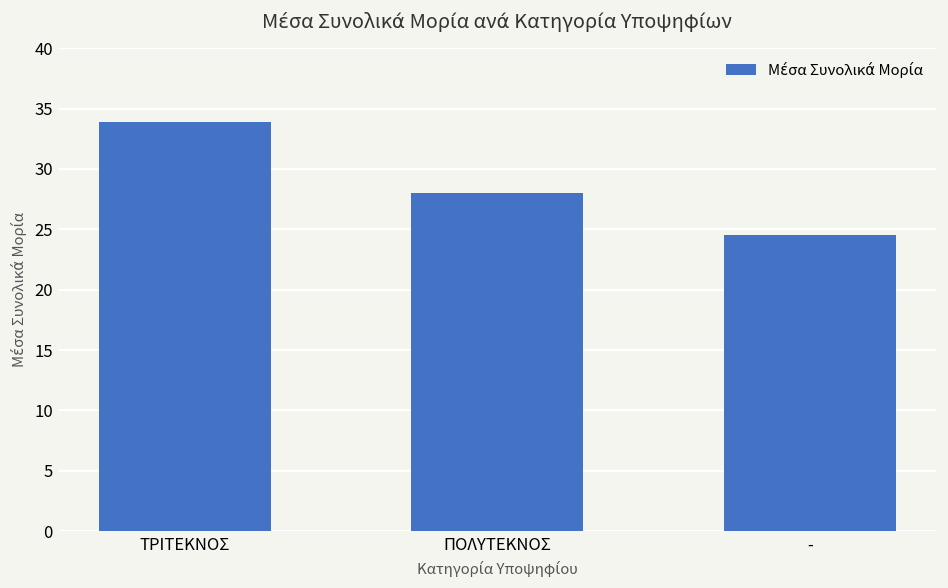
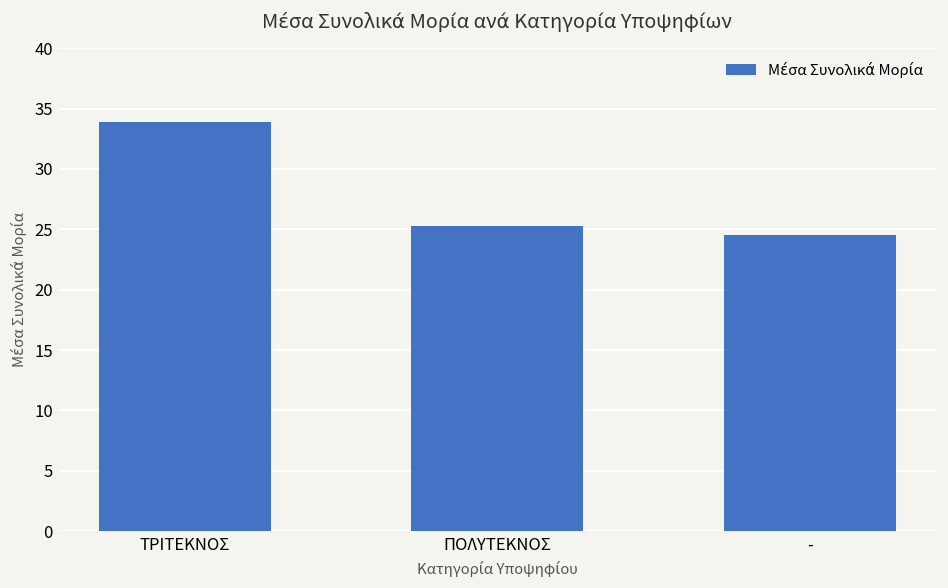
  {
    "ΤΡΙΤΕΚΝΟΣ": 33.9,
-   "ΠΟΛΥΤΕΚΝΟΣ": 28.0,
+   "ΠΟΛΥΤΕΚΝΟΣ": 25.3,
    "-": 24.5
  }
